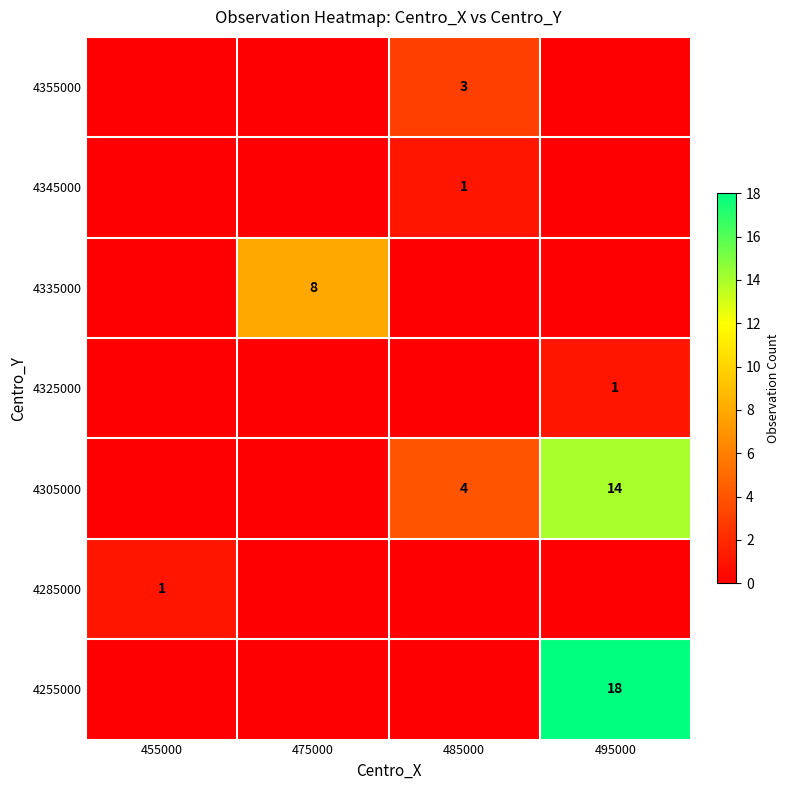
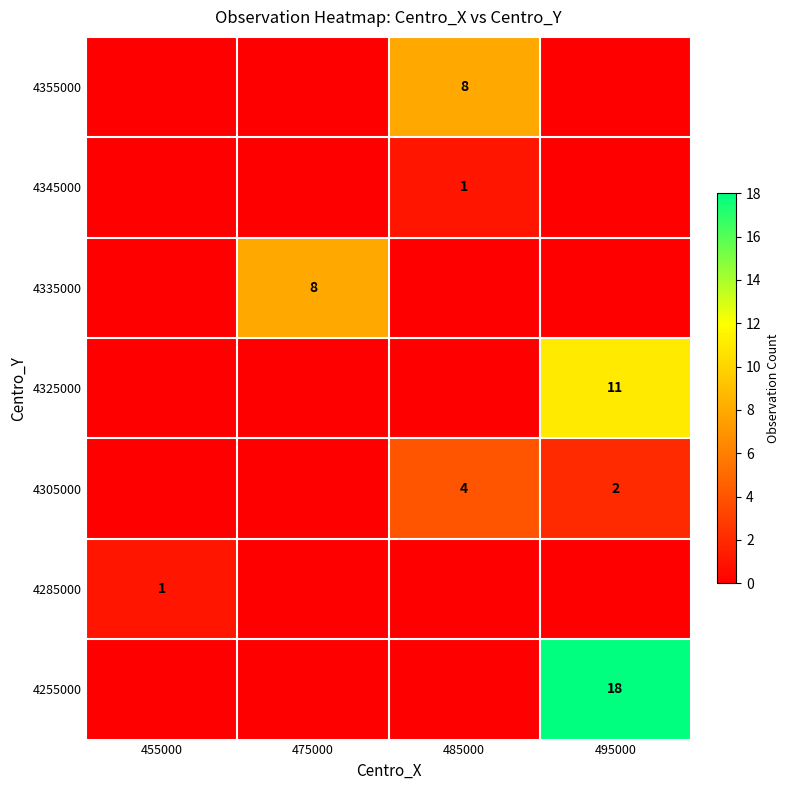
  {
    "4355000": {
-     "485000": 3
+     "485000": 8
    },
    "4345000": {
      "485000": 1
    },
    "4335000": {
      "475000": 8
    },
    "4325000": {
-     "495000": 1
+     "495000": 11
    },
    "4305000": {
      "485000": 4,
-     "495000": 14
+     "495000": 2
    },
    "4285000": {
      "455000": 1
    },
    "4255000": {
      "495000": 18
    }
  }
